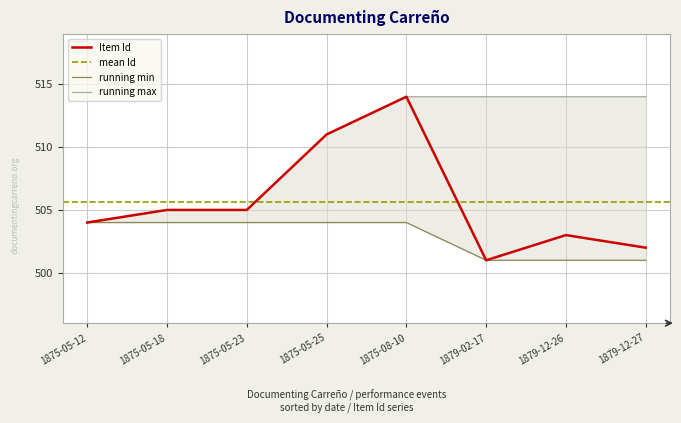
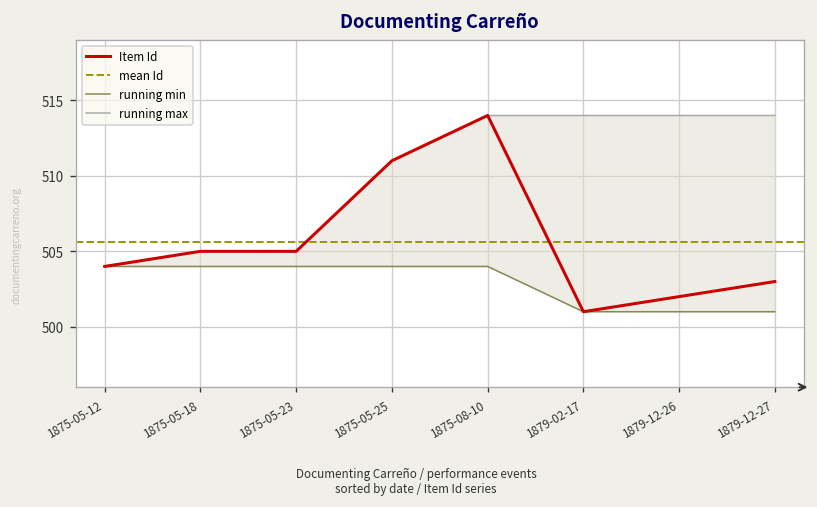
  {
    "Item Id": {
-     "1879-12-26": 503,
-     "1879-12-27": 502
+     "1879-12-26": 502,
+     "1879-12-27": 503
    },
    "running min": {
      "1875-05-18": 504,
      "1875-05-23": 504,
      "1875-05-25": 504,
      "1875-08-10": 504,
      "1879-12-26": 501,
      "1879-12-27": 501
    },
    "running max": {
      "1879-02-17": 514,
      "1879-12-26": 514,
      "1879-12-27": 514
    }
  }
